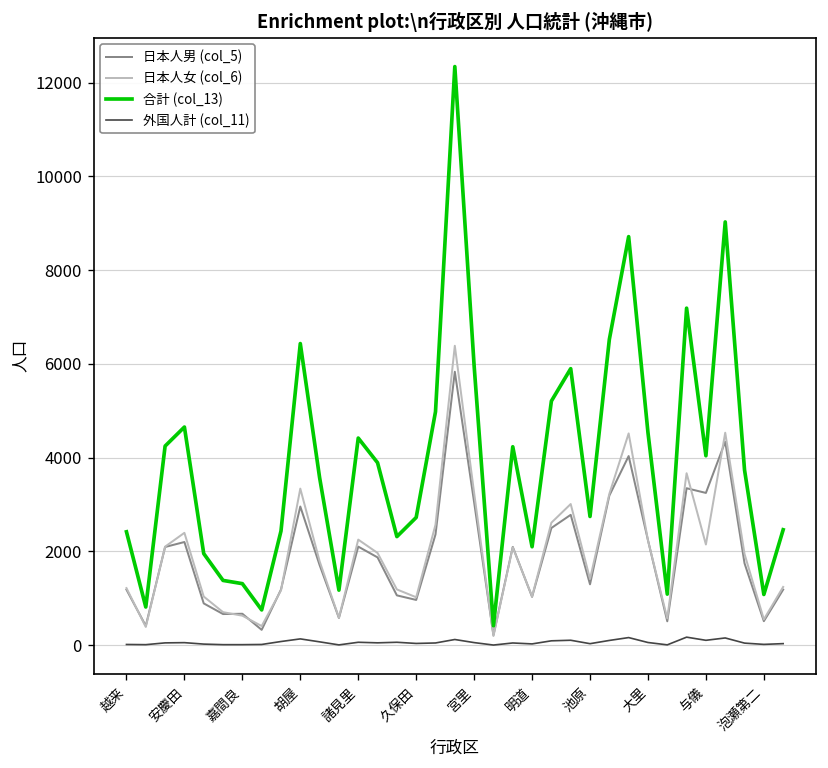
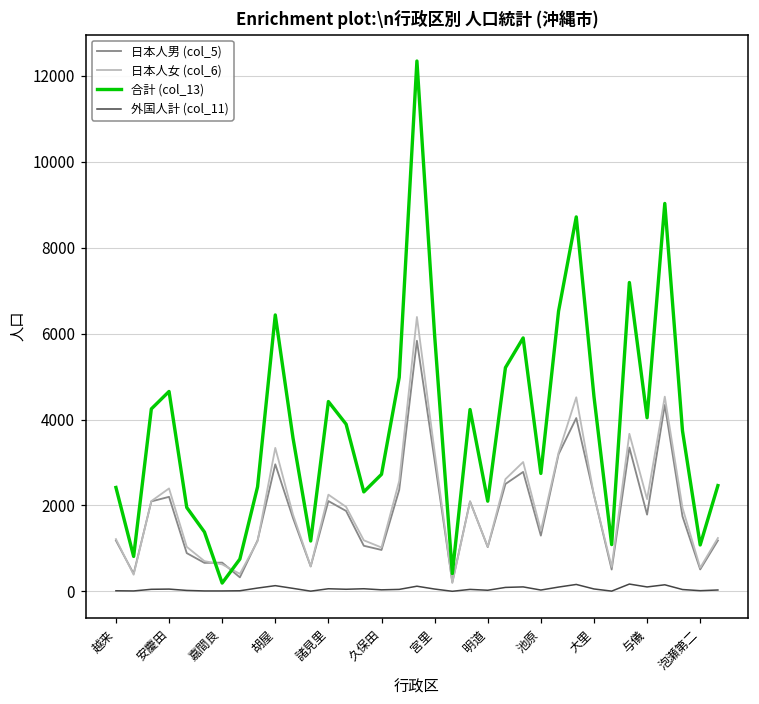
  {
    "日本人男 (col_5)": {
      "安慶田": 2200,
      "胡屋": 3000,
      "諸見里": 2100,
      "宮里": 3000,
      "池原": 1300,
-     "与儀": 3200
+     "与儀": 1800
    },
    "日本人女 (col_6)": {
      "安慶田": 2400,
      "胡屋": 3300,
      "諸見里": 2300,
      "宮里": 3200,
      "池原": 1400,
      "与儀": 2100
    },
    "合計 (col_13)": {
      "越来": 2400,
      "安慶田": 4700,
-     "嘉間良": 1300,
+     "嘉間良": 200,
      "胡屋": 6400,
      "諸見里": 4400,
      "久保田": 2700,
      "宮里": 6000,
      "明道": 2100,
      "池原": 2700,
      "大里": 4500,
      "与儀": 4000,
      "泡瀬第二": 1100
    },
    "外国人計 (col_11)": {
      "越来": 0,
      "安慶田": 100,
      "嘉間良": 0,
      "胡屋": 100,
      "諸見里": 100,
      "久保田": 0,
      "宮里": 100,
      "明道": 0,
      "池原": 0,
      "大里": 100,
      "与儀": 100,
      "泡瀬第二": 0
    }
  }
